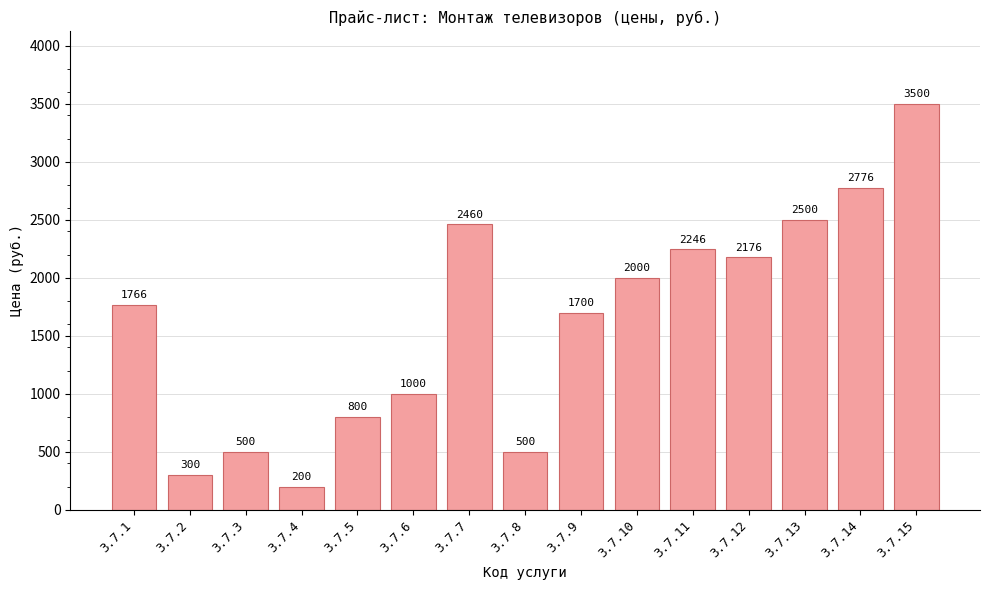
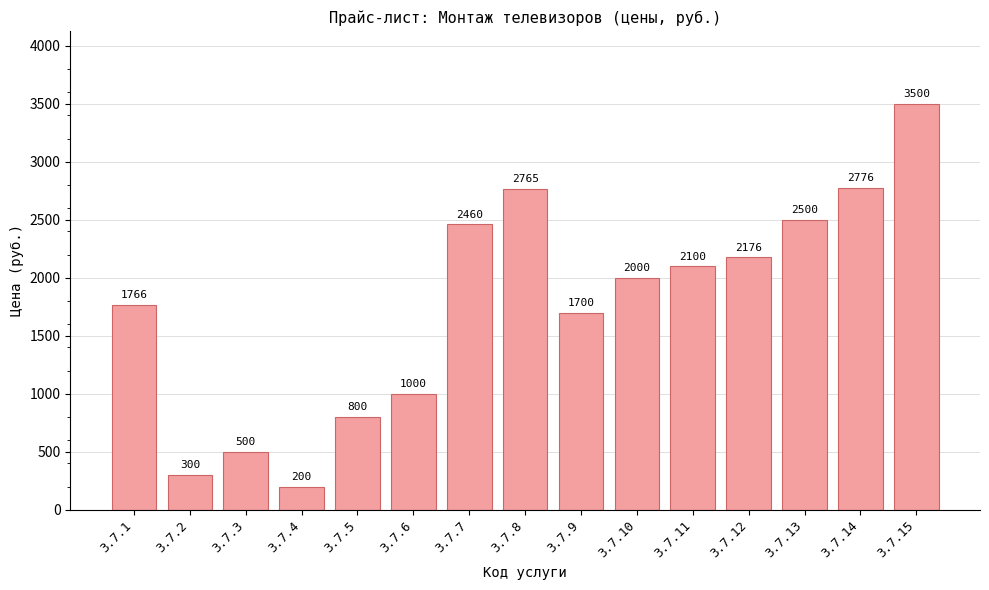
  {
    "3.7.1": 1766,
    "3.7.2": 300,
    "3.7.3": 500,
    "3.7.4": 200,
    "3.7.5": 800,
    "3.7.6": 1000,
    "3.7.7": 2460,
-   "3.7.8": 500,
+   "3.7.8": 2765,
    "3.7.9": 1700,
    "3.7.10": 2000,
-   "3.7.11": 2246,
+   "3.7.11": 2100,
    "3.7.12": 2176,
    "3.7.13": 2500,
    "3.7.14": 2776,
    "3.7.15": 3500
  }
